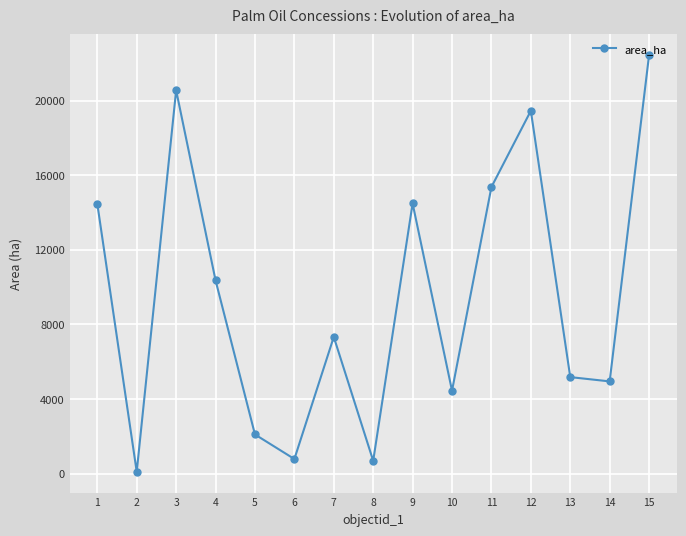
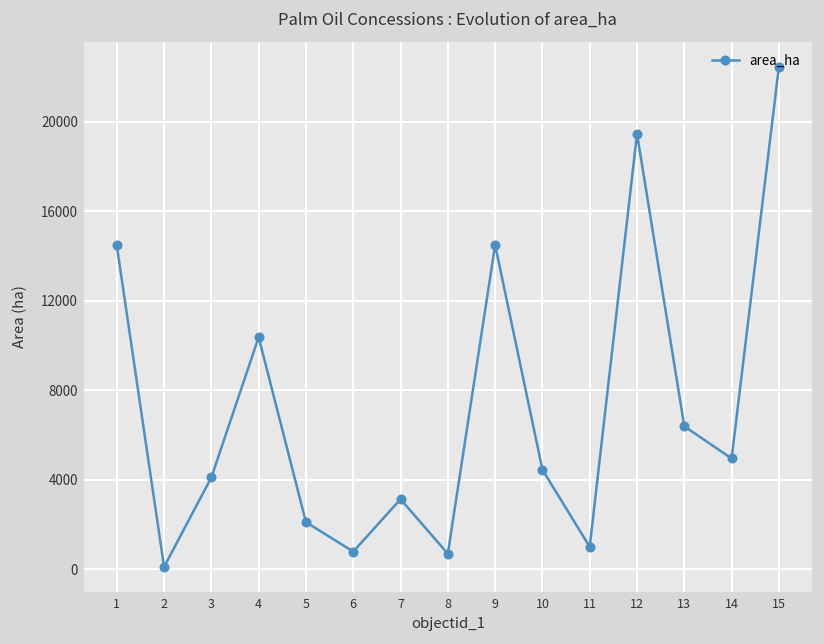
  {
    "1": 14500,
    "2": 100,
-   "3": 20600,
+   "3": 4100,
    "4": 10400,
    "5": 2100,
    "6": 800,
-   "7": 7300,
+   "7": 3100,
    "8": 700,
    "9": 14500,
    "10": 4400,
-   "11": 15400,
+   "11": 1000,
    "12": 19500,
-   "13": 5200,
+   "13": 6400,
    "14": 4900,
    "15": 22400
  }
